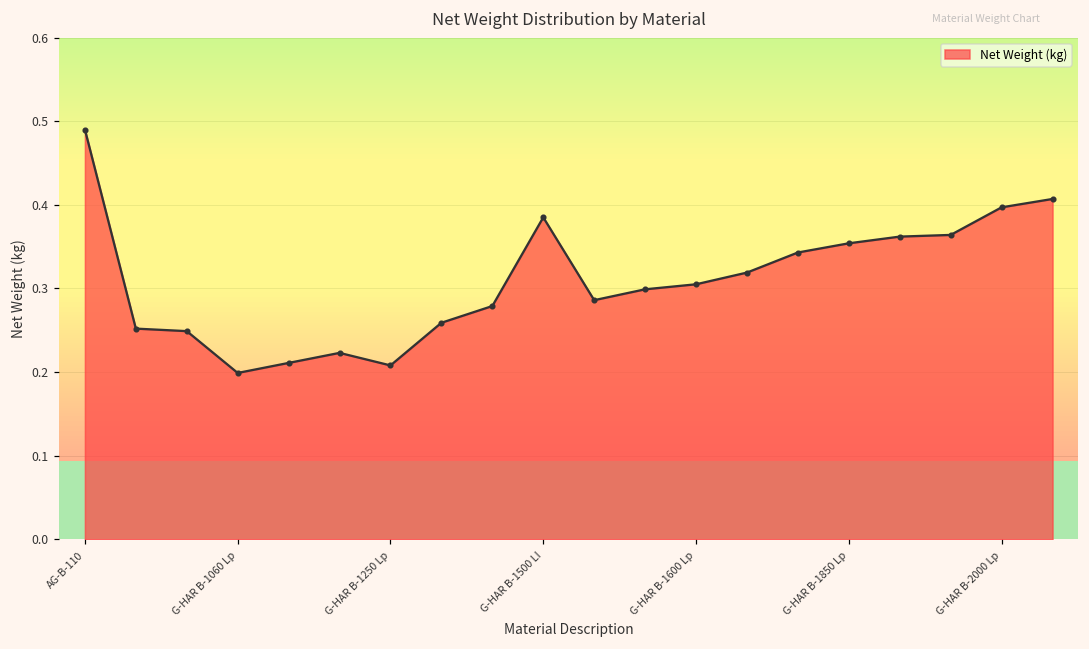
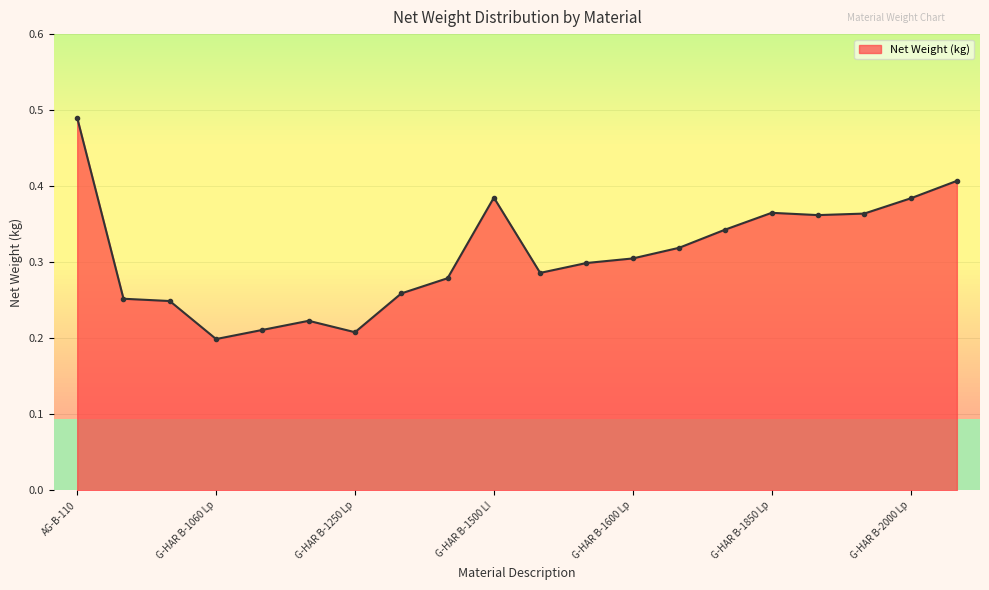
  {
    "AG-B-110": 0.49,
    "G-HAR B-1060 Lp": 0.20,
    "G-HAR B-1250 Lp": 0.21,
    "G-HAR B-1500 LI": 0.39,
    "G-HAR B-1600 Lp": 0.31,
-   "G-HAR B-1850 Lp": 0.35,
-   "G-HAR B-2000 Lp": 0.40
+   "G-HAR B-1850 Lp": 0.37,
+   "G-HAR B-2000 Lp": 0.38
  }
